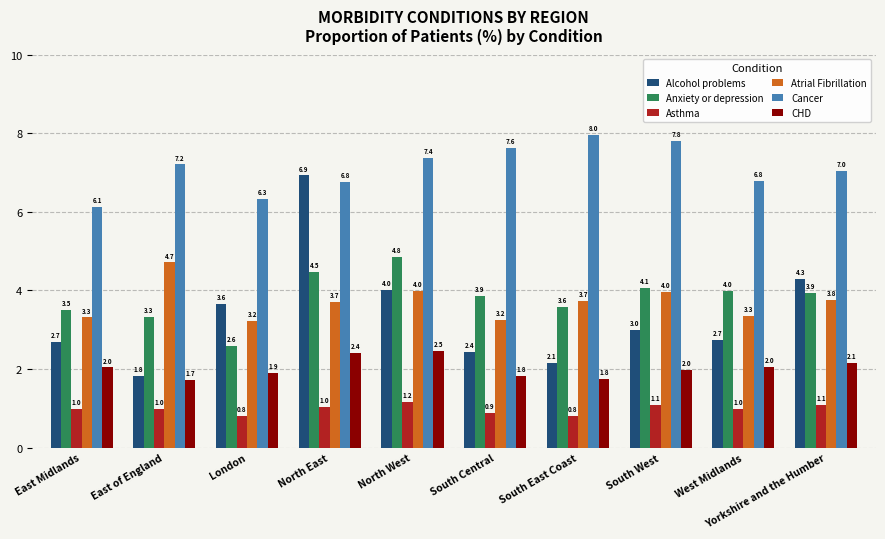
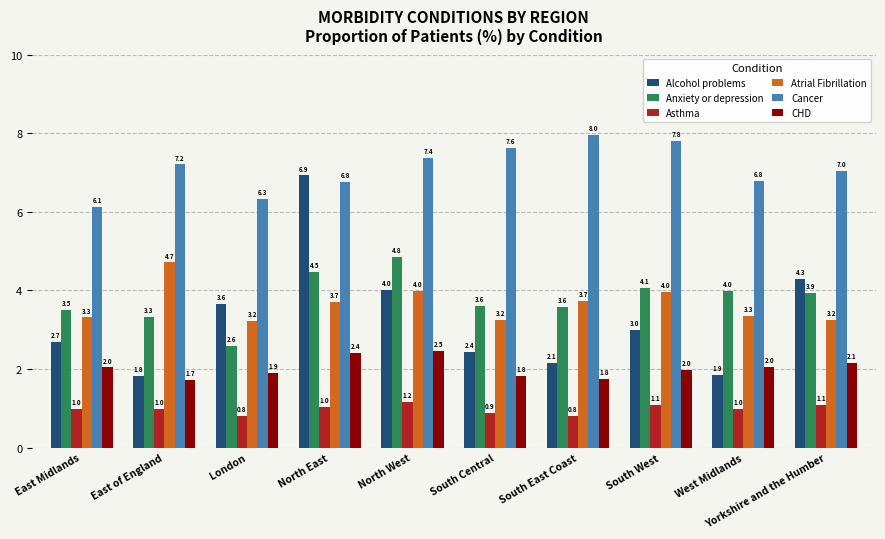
  {
    "Alcohol problems": {
      "East Midlands": 2.7,
      "East of England": 1.8,
      "London": 3.6,
      "North East": 6.9,
      "North West": 4.0,
      "South Central": 2.4,
      "South East Coast": 2.1,
      "South West": 3.0,
-     "West Midlands": 2.7,
+     "West Midlands": 1.9,
      "Yorkshire and the Humber": 4.3
    },
    "Anxiety or depression": {
      "East Midlands": 3.5,
      "East of England": 3.3,
      "London": 2.6,
      "North East": 4.5,
      "North West": 4.8,
-     "South Central": 3.9,
+     "South Central": 3.6,
      "South East Coast": 3.6,
      "South West": 4.1,
      "West Midlands": 4.0,
      "Yorkshire and the Humber": 3.9
    },
    "Asthma": {
      "East Midlands": 1.0,
      "East of England": 1.0,
      "London": 0.8,
      "North East": 1.0,
      "North West": 1.2,
      "South Central": 0.9,
      "South East Coast": 0.8,
      "South West": 1.1,
      "West Midlands": 1.0,
      "Yorkshire and the Humber": 1.1
    },
    "Atrial Fibrillation": {
      "East Midlands": 3.3,
      "East of England": 4.7,
      "London": 3.2,
      "North East": 3.7,
      "North West": 4.0,
      "South Central": 3.2,
      "South East Coast": 3.7,
      "South West": 4.0,
      "West Midlands": 3.3,
-     "Yorkshire and the Humber": 3.8
+     "Yorkshire and the Humber": 3.2
    },
    "Cancer": {
      "East Midlands": 6.1,
      "East of England": 7.2,
      "London": 6.3,
      "North East": 6.8,
      "North West": 7.4,
      "South Central": 7.6,
      "South East Coast": 8.0,
      "South West": 7.8,
      "West Midlands": 6.8,
      "Yorkshire and the Humber": 7.0
    },
    "CHD": {
      "East Midlands": 2.0,
      "East of England": 1.7,
      "London": 1.9,
      "North East": 2.4,
      "North West": 2.5,
      "South Central": 1.8,
      "South East Coast": 1.8,
      "South West": 2.0,
      "West Midlands": 2.0,
      "Yorkshire and the Humber": 2.1
    }
  }
